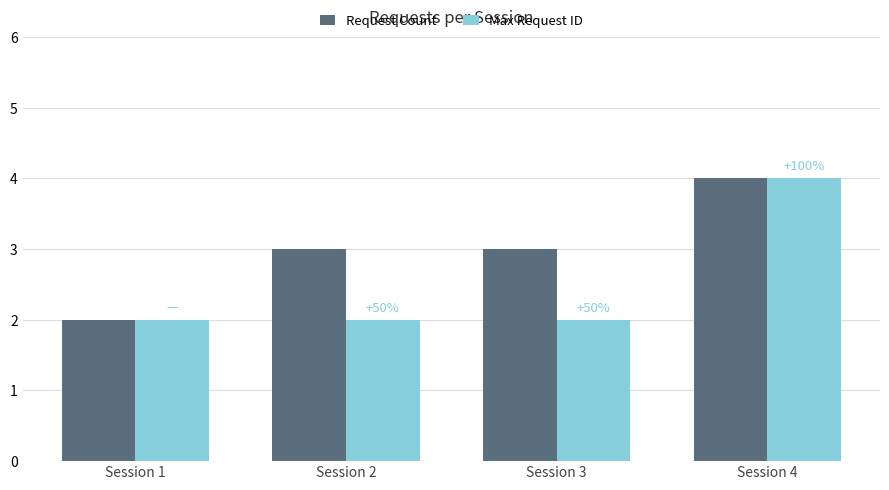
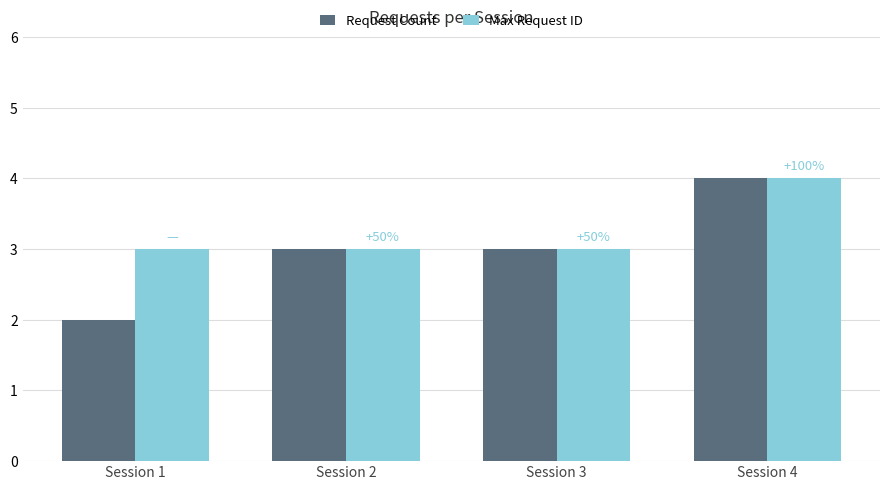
  {
    "Request Count": {
      "Session 1": 2,
      "Session 2": 3,
      "Session 3": 3,
      "Session 4": 4
    },
    "Max Request ID": {
-     "Session 1": 2,
-     "Session 2": 2,
-     "Session 3": 2
+     "Session 1": 3,
+     "Session 2": 3,
+     "Session 3": 3
    }
  }
